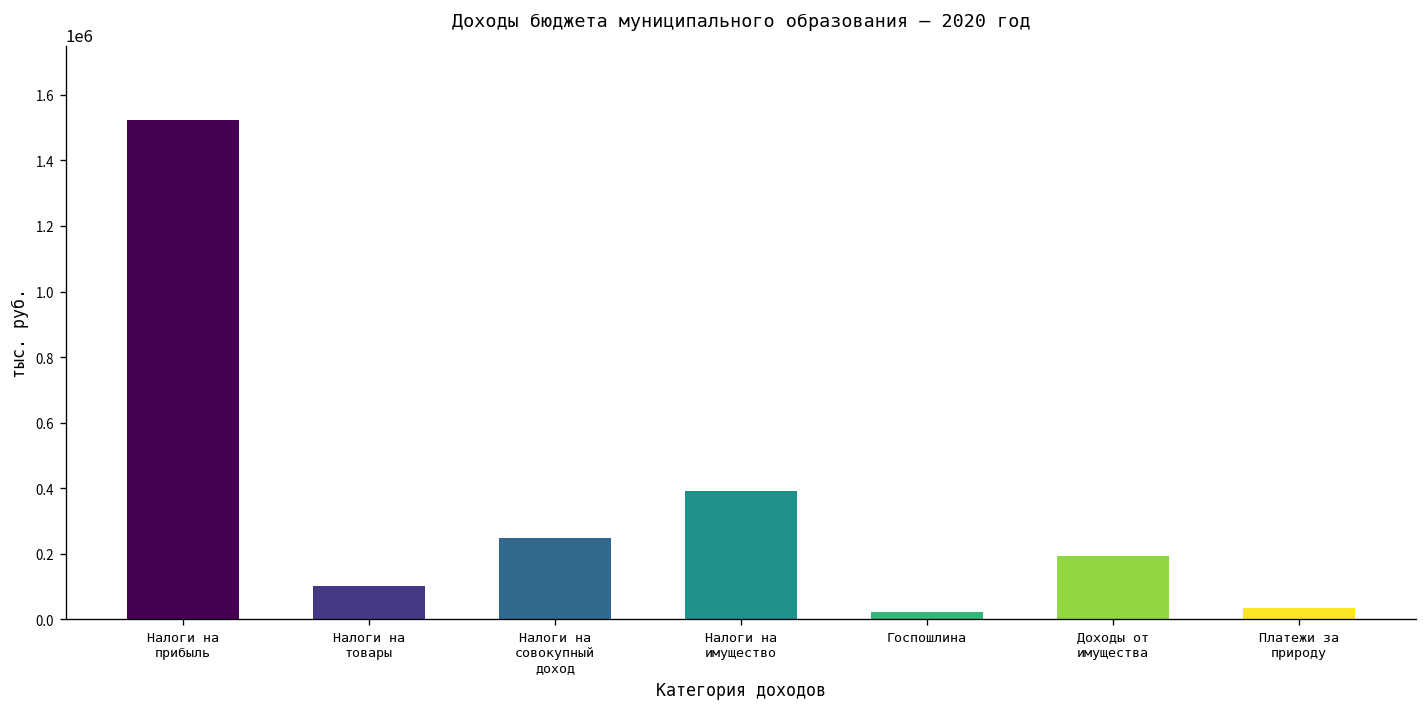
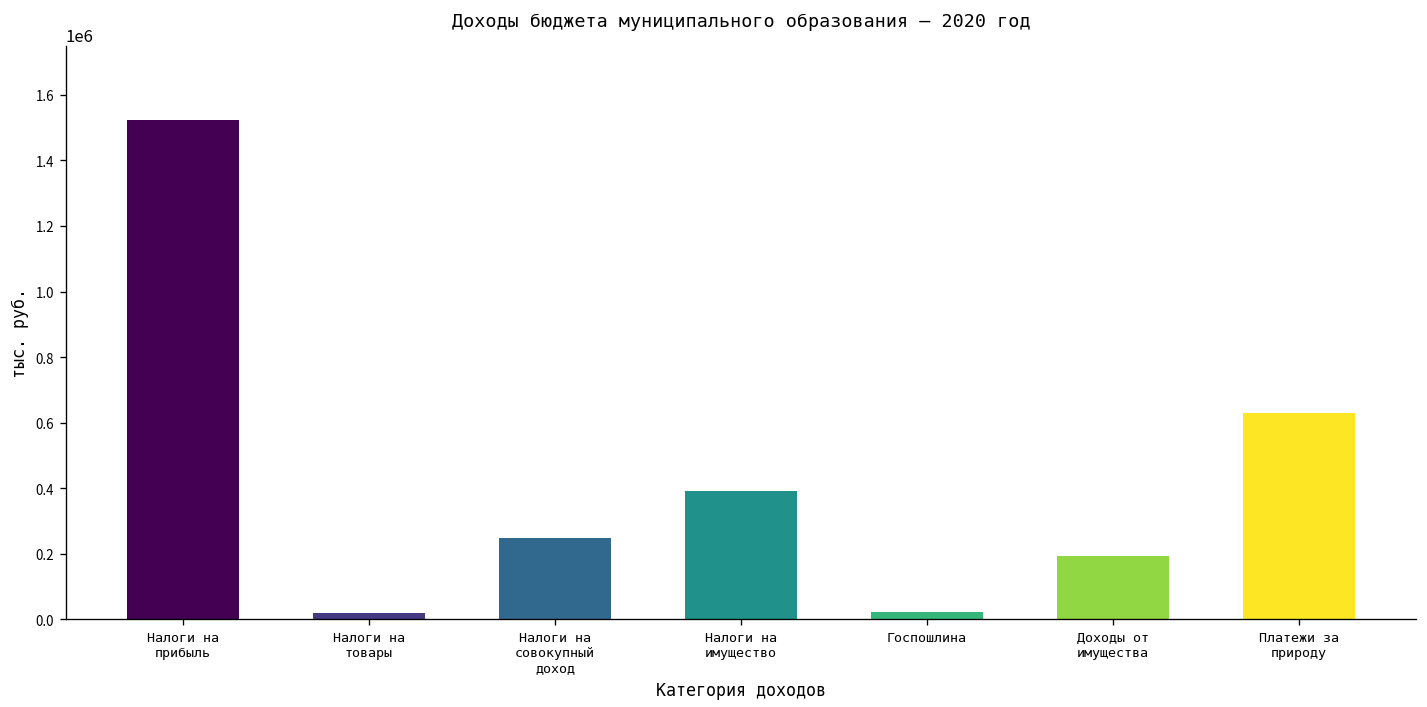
  {
    "Налоги на прибыль": 1520000,
-   "Налоги на товары": 100000,
+   "Налоги на товары": 20000,
    "Налоги на совокупный доход": 250000,
    "Налоги на имущество": 390000,
    "Госпошлина": 20000,
    "Доходы от имущества": 190000,
-   "Платежи за природу": 40000
+   "Платежи за природу": 630000
  }
